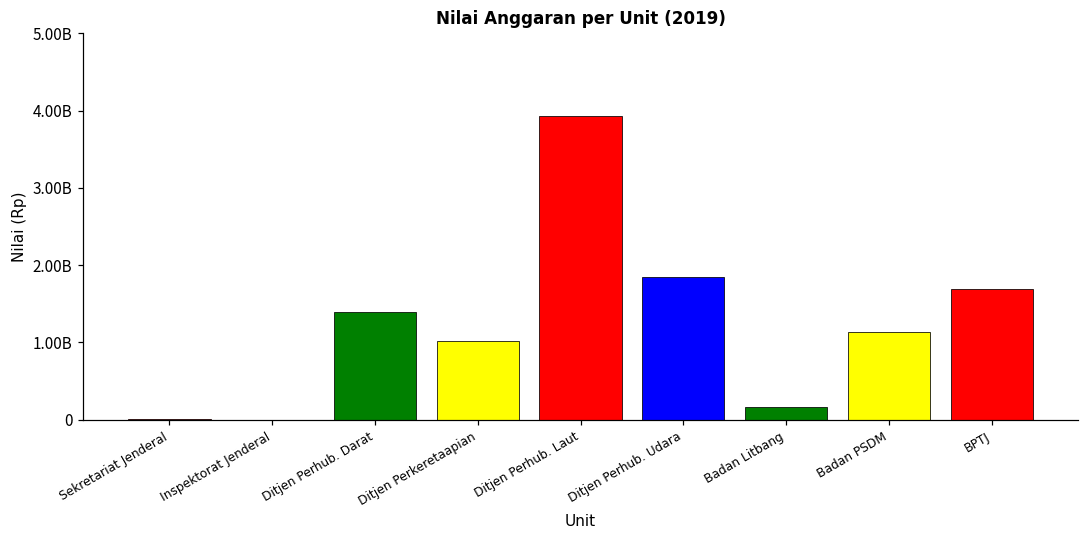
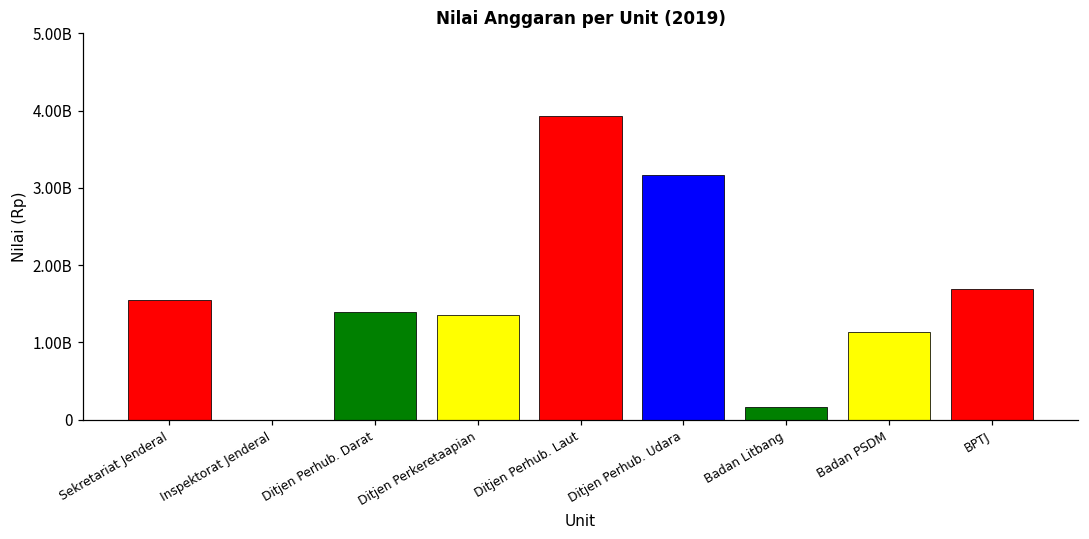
  {
-   "Sekretariat Jenderal": 0,
+   "Sekretariat Jenderal": 1600000000,
    "Ditjen Perhub. Darat": 1400000000,
-   "Ditjen Perkeretaapian": 1000000000,
+   "Ditjen Perkeretaapian": 1400000000,
    "Ditjen Perhub. Laut": 3900000000,
-   "Ditjen Perhub. Udara": 1900000000,
+   "Ditjen Perhub. Udara": 3200000000,
    "Badan Litbang": 200000000,
    "Badan PSDM": 1100000000,
    "BPTJ": 1700000000
  }
